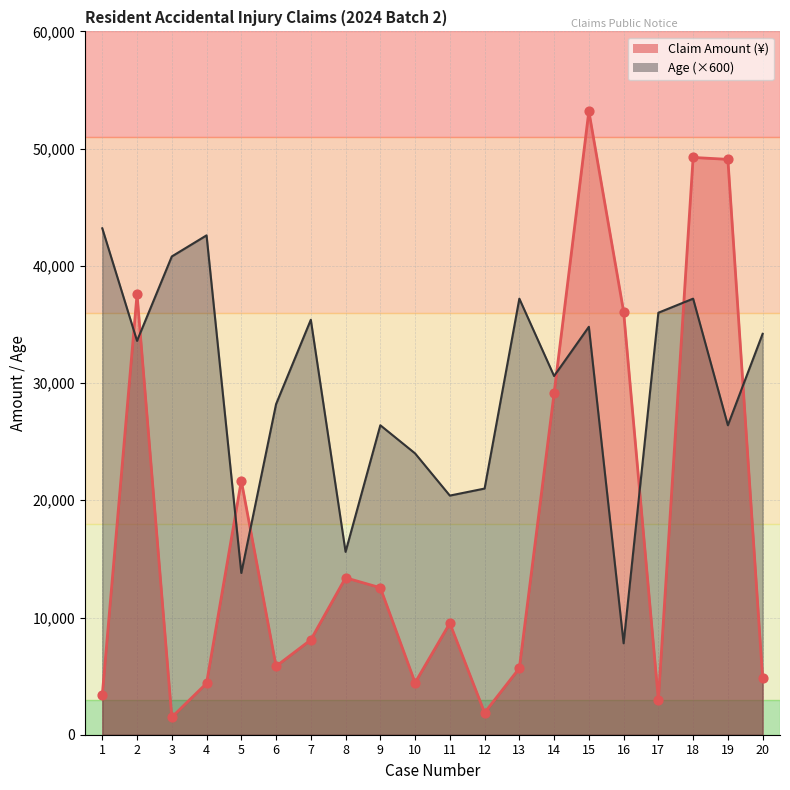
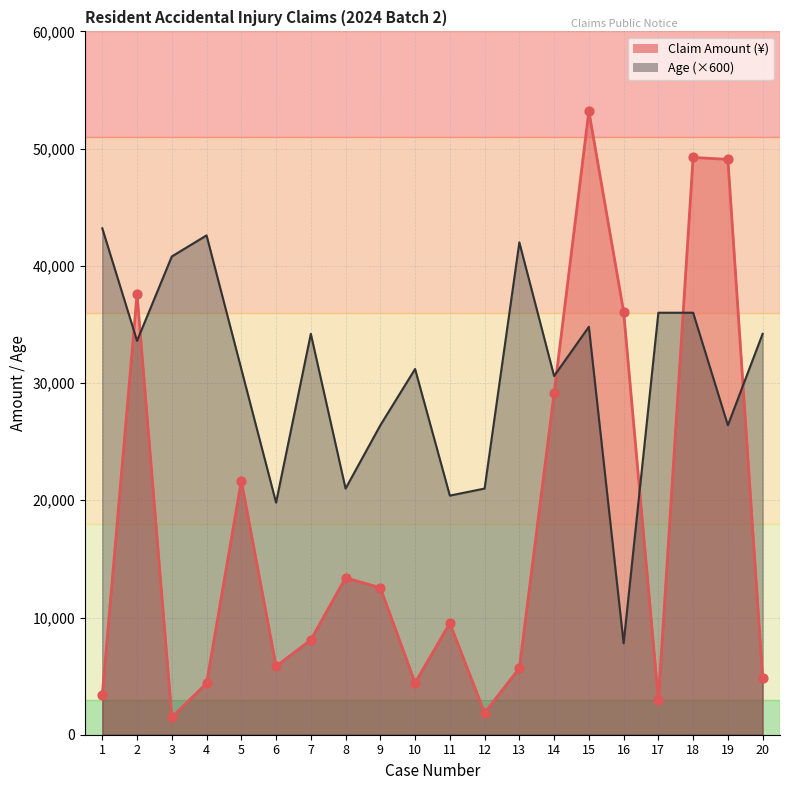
  {
    "Age (×600)": {
      "1": "43,200",
      "2": "33,600",
      "3": "40,800",
      "4": "42,600",
-     "5": "13,800",
-     "6": "28,200",
-     "7": "35,400",
-     "8": "15,600",
+     "5": "31,200",
+     "6": "19,800",
+     "7": "34,200",
+     "8": "21,000",
      "9": "26,400",
-     "10": "24,000",
+     "10": "31,200",
      "11": "20,400",
      "12": "21,000",
-     "13": "37,200",
+     "13": "42,000",
      "14": "30,600",
      "15": "34,800",
      "16": "7,800",
      "17": "36,000",
-     "18": "37,200",
+     "18": "36,000",
      "19": "26,400",
      "20": "34,200"
    }
  }
